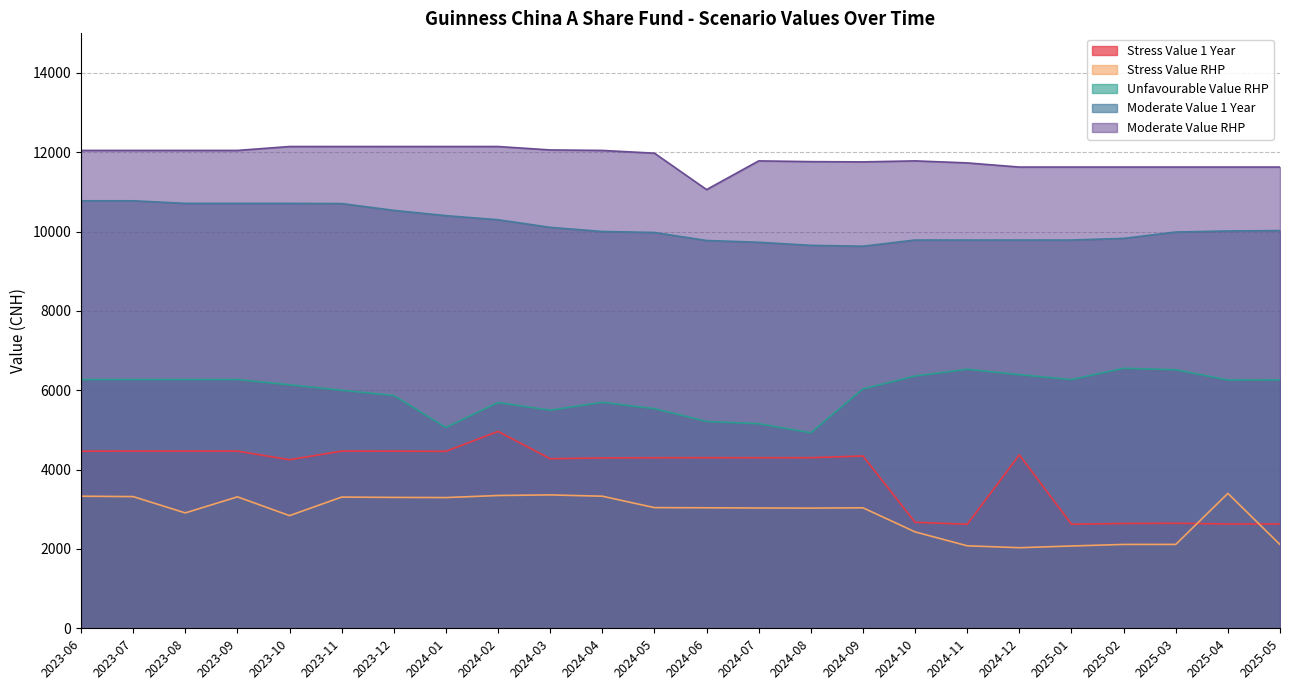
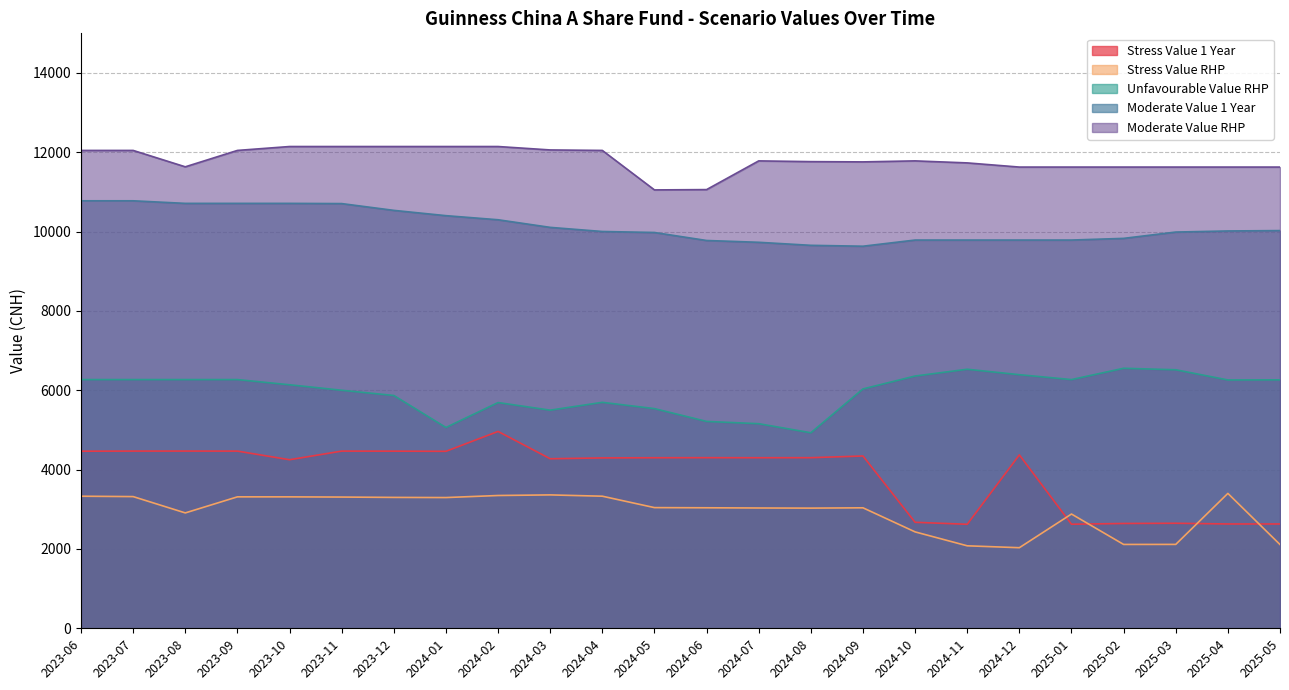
  {
    "Stress Value 1 Year": {
      "2023-06": 4500,
      "2023-07": 4500,
      "2023-08": 4500,
      "2023-09": 4500,
      "2023-10": 4300,
      "2023-11": 4500,
      "2023-12": 4500,
      "2024-01": 4500,
      "2024-02": 5000,
      "2024-03": 4300,
      "2024-04": 4300,
      "2024-05": 4300,
      "2024-06": 4300,
      "2024-07": 4300,
      "2024-08": 4300,
      "2024-09": 4300,
      "2024-10": 2700,
      "2024-11": 2600,
      "2024-12": 4400,
      "2025-01": 2600,
      "2025-02": 2600,
      "2025-03": 2600,
      "2025-04": 2600,
      "2025-05": 2600
    },
    "Stress Value RHP": {
      "2023-06": 3300,
      "2023-07": 3300,
      "2023-08": 2900,
      "2023-09": 3300,
-     "2023-10": 2800,
+     "2023-10": 3300,
      "2023-11": 3300,
      "2023-12": 3300,
      "2024-01": 3300,
      "2024-02": 3300,
      "2024-03": 3400,
      "2024-04": 3300,
      "2024-05": 3000,
      "2024-06": 3000,
      "2024-07": 3000,
      "2024-08": 3000,
      "2024-09": 3000,
      "2024-10": 2400,
      "2024-11": 2100,
      "2024-12": 2000,
-     "2025-01": 2100,
+     "2025-01": 2900,
      "2025-02": 2100,
      "2025-03": 2100,
      "2025-04": 3400,
      "2025-05": 2100
    },
    "Moderate Value RHP": {
      "2023-06": 12000,
      "2023-07": 12000,
-     "2023-08": 12000,
+     "2023-08": 11600,
      "2023-09": 12000,
      "2023-10": 12100,
      "2023-11": 12100,
      "2023-12": 12100,
      "2024-01": 12100,
      "2024-02": 12100,
      "2024-03": 12100,
      "2024-04": 12000,
-     "2024-05": 12000,
+     "2024-05": 11100,
      "2024-06": 11100,
      "2024-07": 11800,
      "2024-08": 11800,
      "2024-09": 11800,
      "2024-10": 11800,
      "2024-11": 11700,
      "2024-12": 11600,
      "2025-01": 11600,
      "2025-02": 11600,
      "2025-03": 11600,
      "2025-04": 11600,
      "2025-05": 11600
    }
  }
